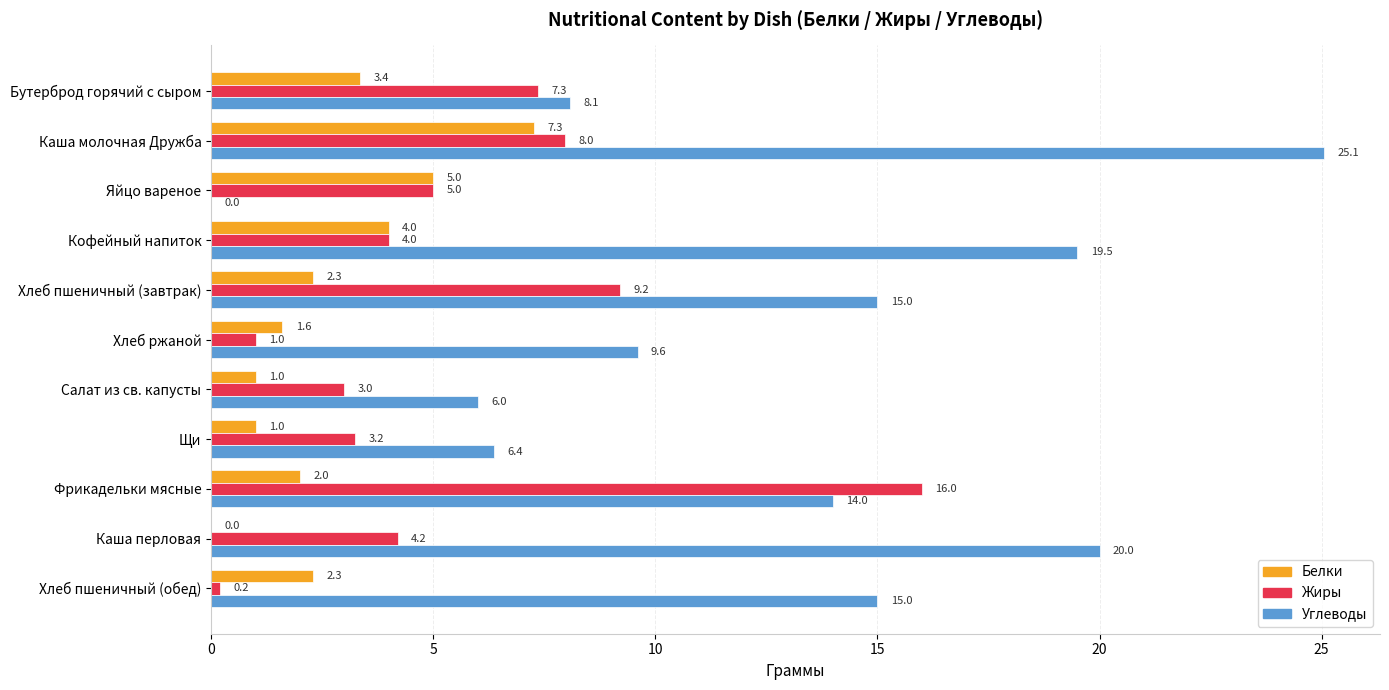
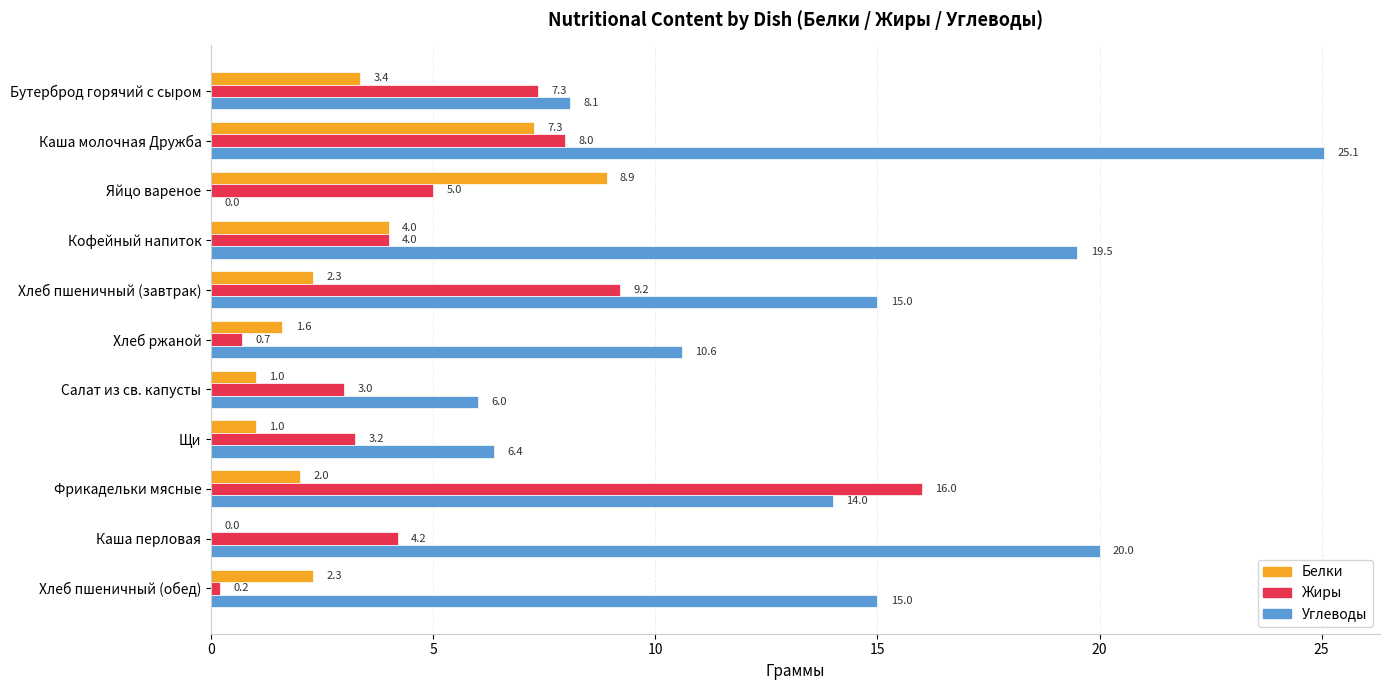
  {
    "Белки": {
      "Бутерброд горячий с сыром": 3.4,
      "Каша молочная Дружба": 7.3,
-     "Яйцо вареное": 5.0,
+     "Яйцо вареное": 8.9,
      "Кофейный напиток": 4.0,
      "Хлеб пшеничный (завтрак)": 2.3,
      "Хлеб ржаной": 1.6,
      "Салат из св. капусты": 1.0,
      "Щи": 1.0,
      "Фрикадельки мясные": 2.0,
      "Каша перловая": 0.0,
      "Хлеб пшеничный (обед)": 2.3
    },
    "Жиры": {
      "Бутерброд горячий с сыром": 7.3,
      "Каша молочная Дружба": 8.0,
      "Яйцо вареное": 5.0,
      "Кофейный напиток": 4.0,
      "Хлеб пшеничный (завтрак)": 9.2,
-     "Хлеб ржаной": 1.0,
+     "Хлеб ржаной": 0.7,
      "Салат из св. капусты": 3.0,
      "Щи": 3.2,
      "Фрикадельки мясные": 16.0,
      "Каша перловая": 4.2,
      "Хлеб пшеничный (обед)": 0.2
    },
    "Углеводы": {
      "Бутерброд горячий с сыром": 8.1,
      "Каша молочная Дружба": 25.1,
      "Яйцо вареное": 0.0,
      "Кофейный напиток": 19.5,
      "Хлеб пшеничный (завтрак)": 15.0,
-     "Хлеб ржаной": 9.6,
+     "Хлеб ржаной": 10.6,
      "Салат из св. капусты": 6.0,
      "Щи": 6.4,
      "Фрикадельки мясные": 14.0,
      "Каша перловая": 20.0,
      "Хлеб пшеничный (обед)": 15.0
    }
  }
